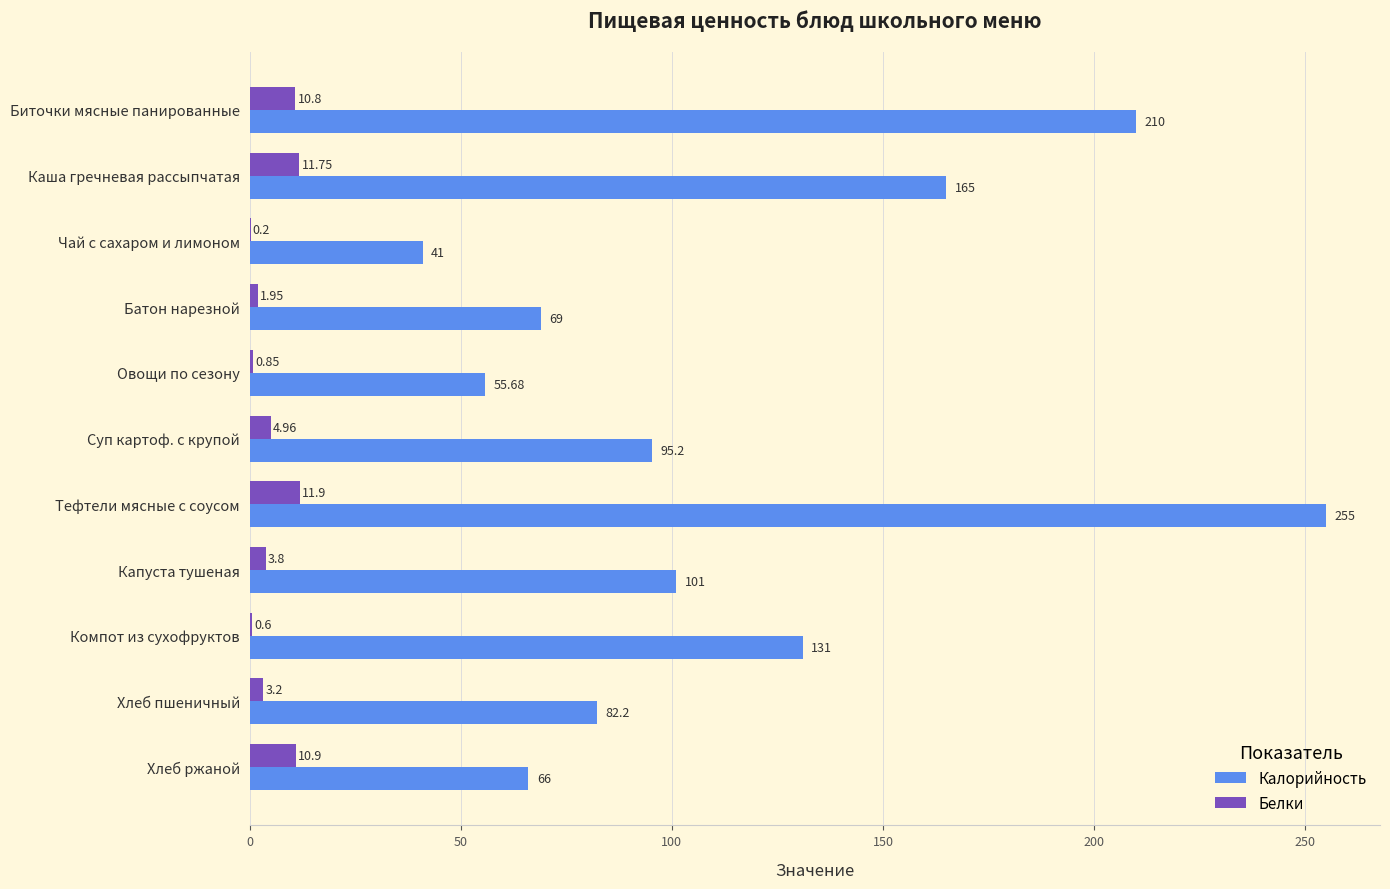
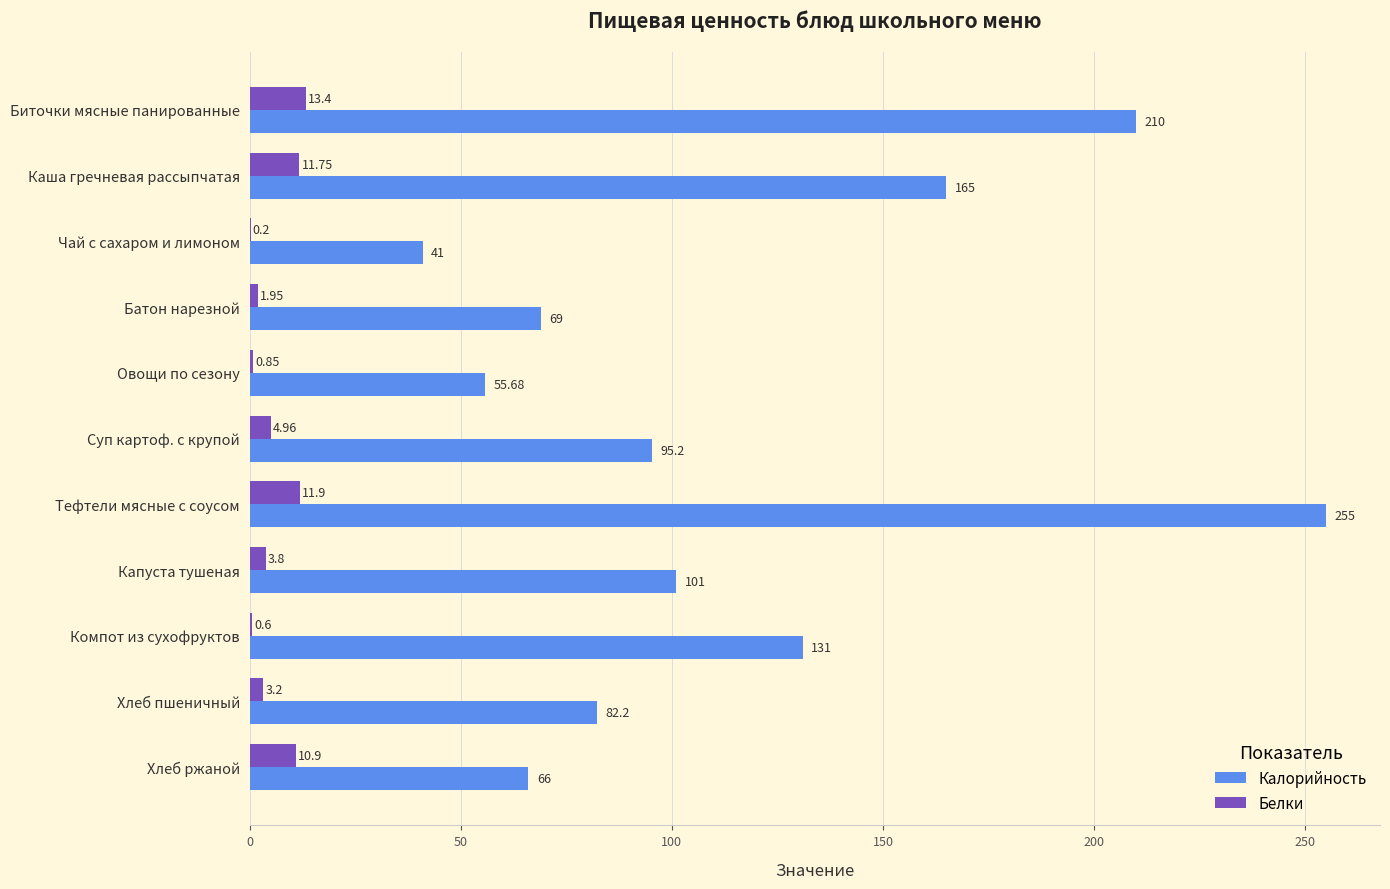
  {
    "Калорийность": {
      "Биточки мясные панированные": 210,
      "Каша гречневая рассыпчатая": 165,
      "Чай с сахаром и лимоном": 41,
      "Батон нарезной": 69,
      "Овощи по сезону": 55.68,
      "Суп картоф. с крупой": 95.2,
      "Тефтели мясные с соусом": 255,
      "Капуста тушеная": 101,
      "Компот из сухофруктов": 131,
      "Хлеб пшеничный": 82.2,
      "Хлеб ржаной": 66
    },
    "Белки": {
-     "Биточки мясные панированные": 10.8,
+     "Биточки мясные панированные": 13.4,
      "Каша гречневая рассыпчатая": 11.75,
      "Чай с сахаром и лимоном": 0.2,
      "Батон нарезной": 1.95,
      "Овощи по сезону": 0.85,
      "Суп картоф. с крупой": 4.96,
      "Тефтели мясные с соусом": 11.9,
      "Капуста тушеная": 3.8,
      "Компот из сухофруктов": 0.6,
      "Хлеб пшеничный": 3.2,
      "Хлеб ржаной": 10.9
    }
  }
